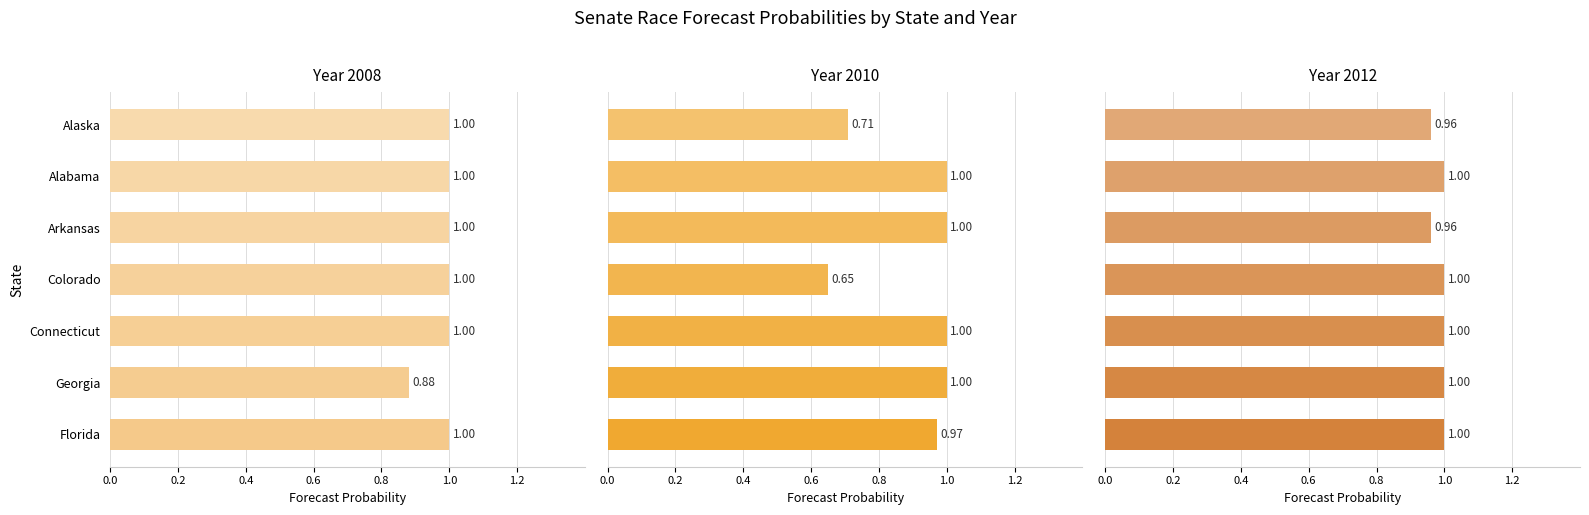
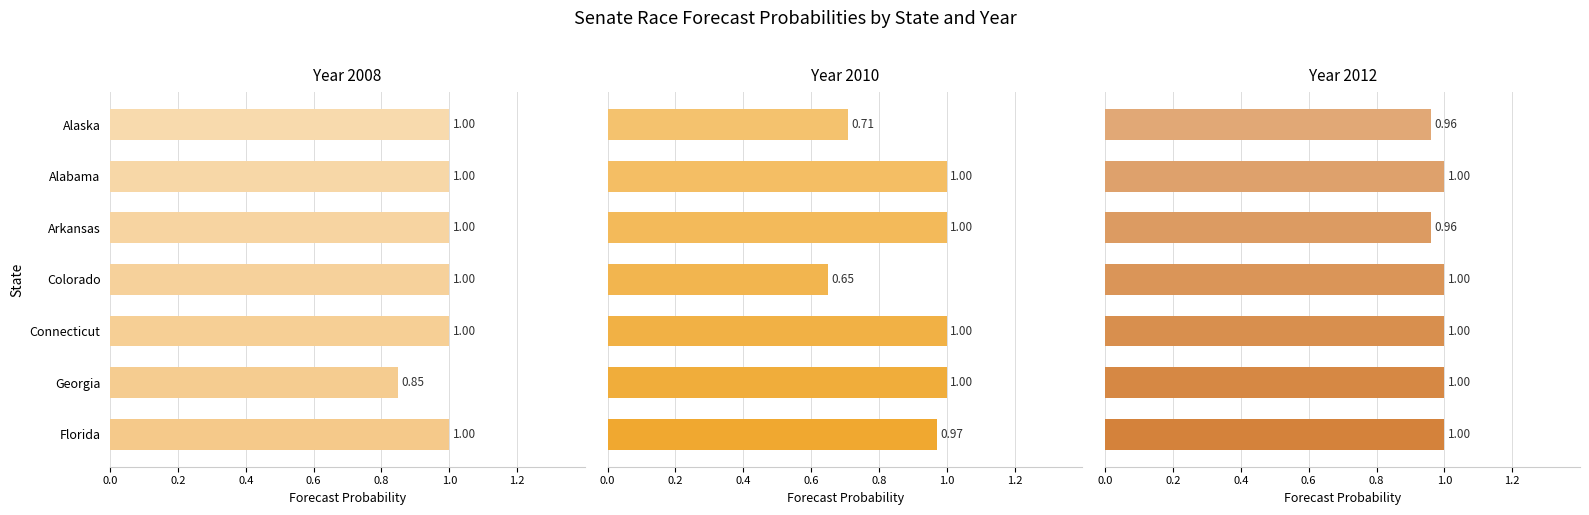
  {
    "Year 2008": {
      "Alaska": 1.00,
      "Alabama": 1.00,
      "Arkansas": 1.00,
      "Colorado": 1.00,
      "Connecticut": 1.00,
-     "Georgia": 0.88,
+     "Georgia": 0.85,
      "Florida": 1.00
    }
  }
